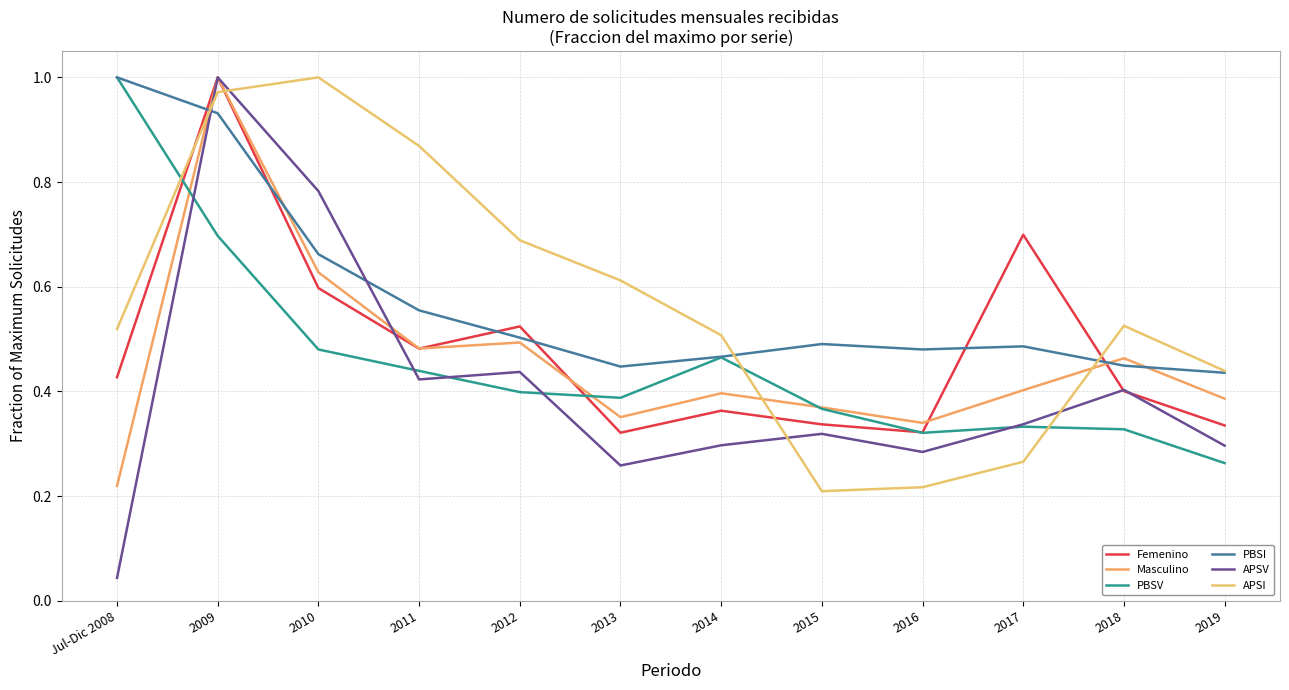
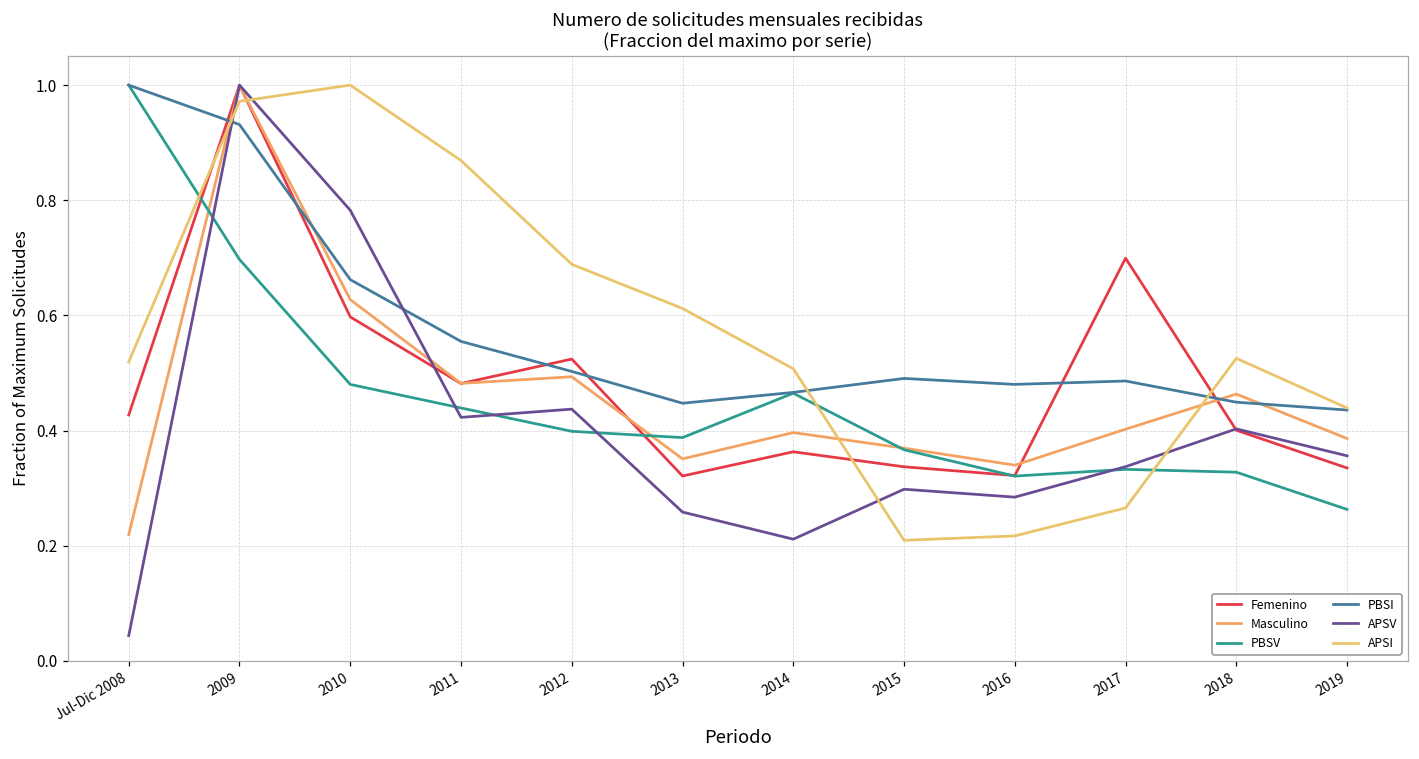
  {
    "Femenino": {
      "Jul-Dic 2008": 0.43,
      "2010": 0.60,
      "2012": 0.52,
      "2013": 0.32,
      "2014": 0.36,
      "2015": 0.34,
      "2017": 0.70,
      "2019": 0.33
    },
    "APSV": {
      "Jul-Dic 2008": 0.04,
      "2010": 0.78,
      "2011": 0.42,
      "2012": 0.44,
      "2013": 0.26,
-     "2014": 0.30,
-     "2015": 0.32,
+     "2014": 0.21,
+     "2015": 0.30,
      "2016": 0.28,
-     "2019": 0.30
+     "2019": 0.36
    }
  }
